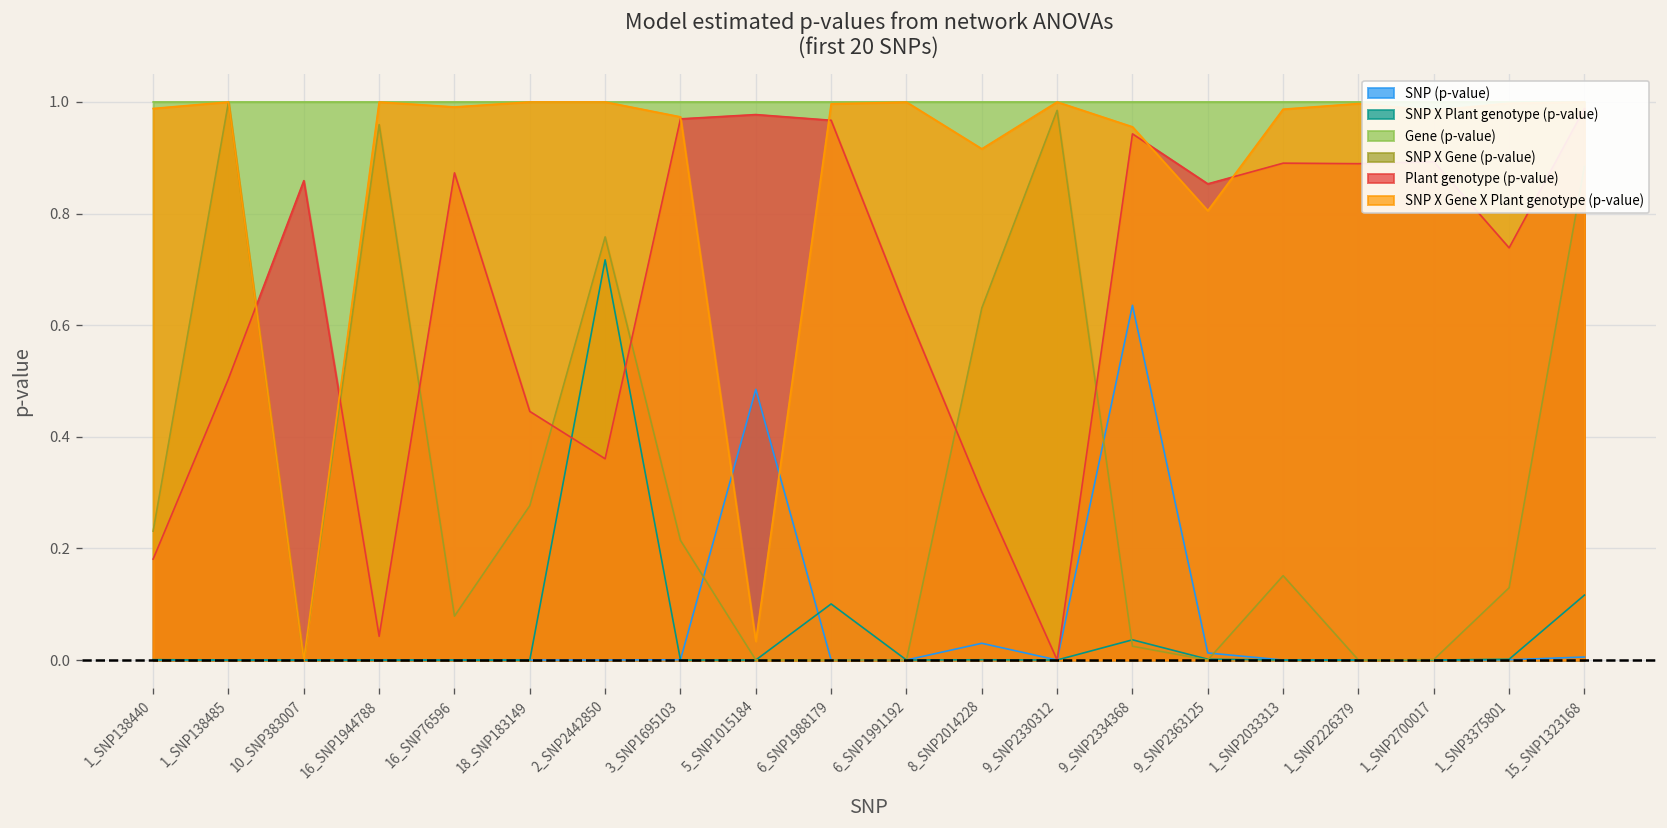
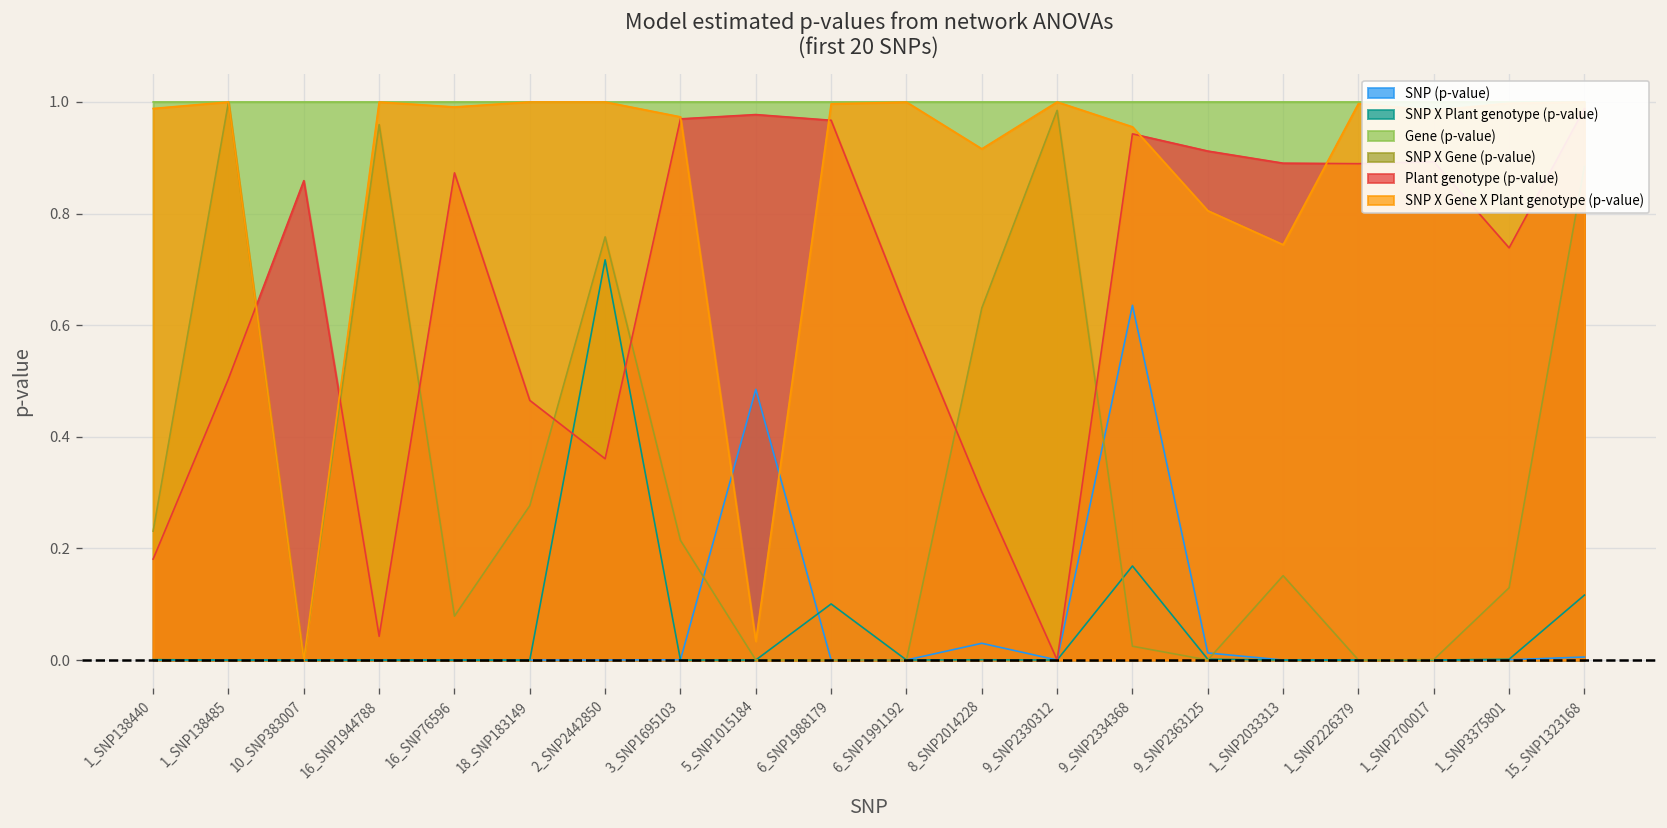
  {
    "SNP (p-value)": {
      "2_SNP2442850": 0.00,
      "5_SNP1015184": 0.49,
      "8_SNP2014228": 0.03,
      "9_SNP2334368": 0.64,
      "9_SNP2363125": 0.01,
      "15_SNP1323168": 0.01
    },
    "SNP X Plant genotype (p-value)": {
      "2_SNP2442850": 0.72,
      "6_SNP1988179": 0.10,
      "8_SNP2014228": 0.00,
-     "9_SNP2334368": 0.04,
+     "9_SNP2334368": 0.17,
      "15_SNP1323168": 0.12
    },
    "Plant genotype (p-value)": {
      "1_SNP138440": 0.18,
      "1_SNP138485": 0.50,
      "10_SNP383007": 0.86,
      "16_SNP1944788": 0.04,
      "16_SNP76596": 0.87,
-     "18_SNP183149": 0.45,
+     "18_SNP183149": 0.47,
      "2_SNP2442850": 0.36,
      "5_SNP1015184": 0.98,
      "6_SNP1988179": 0.97,
      "6_SNP1991192": 0.63,
      "8_SNP2014228": 0.30,
      "9_SNP2334368": 0.94,
-     "9_SNP2363125": 0.85,
+     "9_SNP2363125": 0.91,
      "1_SNP2033313": 0.89,
      "1_SNP2226379": 0.89,
      "1_SNP3375801": 0.74
    },
    "SNP X Gene X Plant genotype (p-value)": {
      "1_SNP138440": 0.99,
      "16_SNP76596": 0.99,
      "5_SNP1015184": 0.03,
      "8_SNP2014228": 0.92,
      "9_SNP2334368": 0.96,
      "9_SNP2363125": 0.81,
-     "1_SNP2033313": 0.99
+     "1_SNP2033313": 0.74
    }
  }
